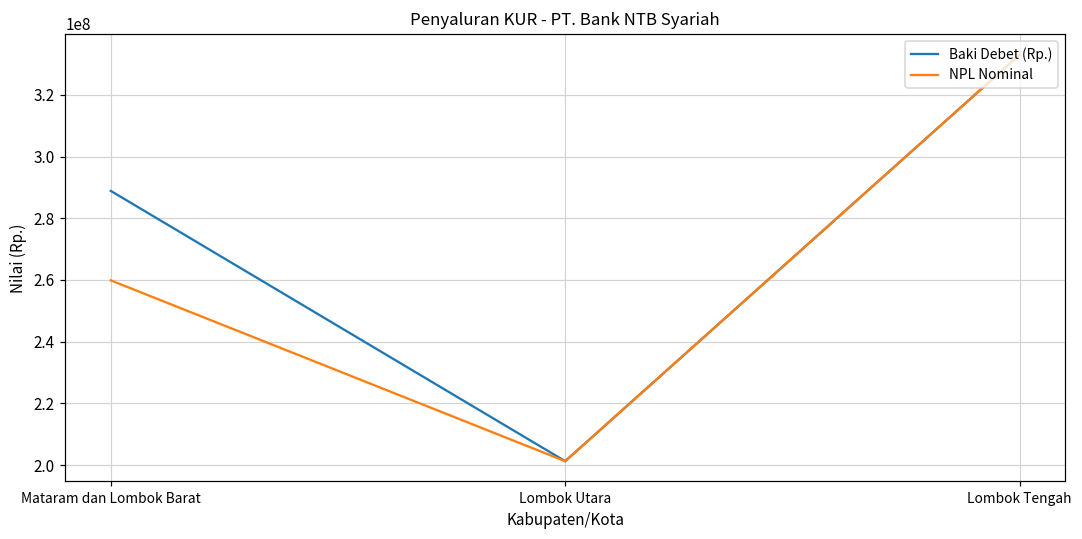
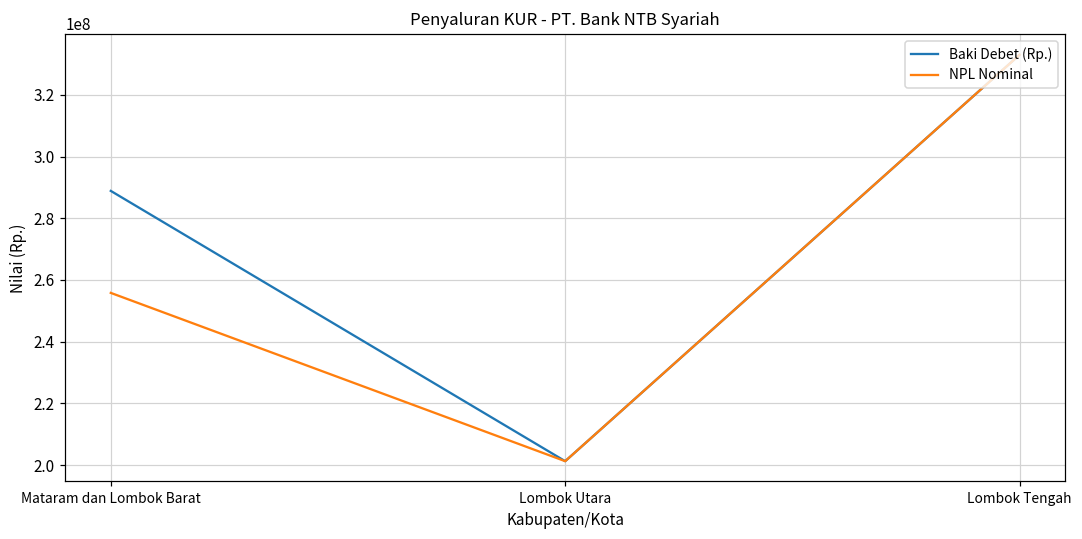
  {
    "Baki Debet (Rp.)": {
      "Mataram dan Lombok Barat": 289000000
    },
    "NPL Nominal": {
-     "Mataram dan Lombok Barat": 260000000
+     "Mataram dan Lombok Barat": 256000000
    }
  }
